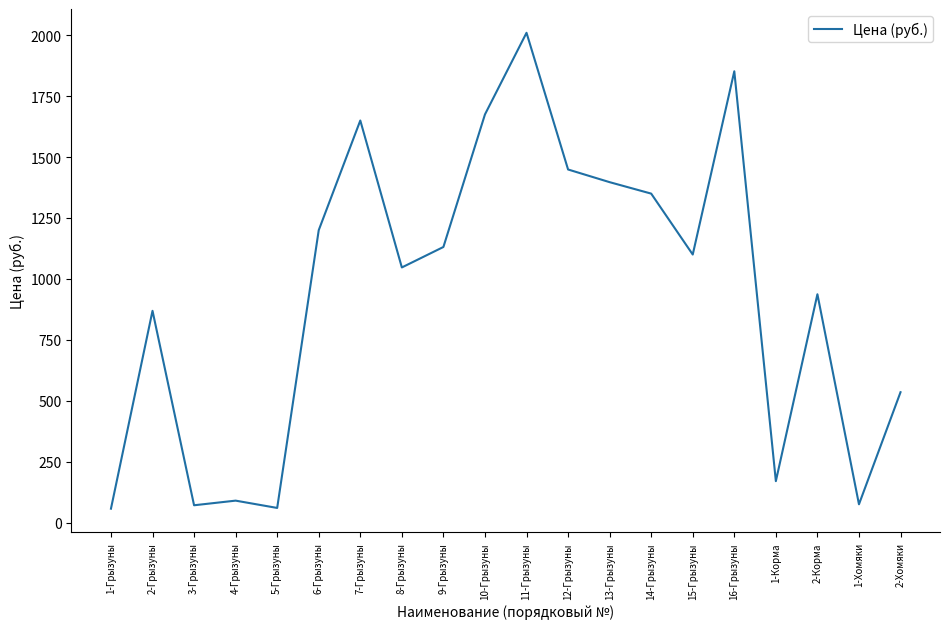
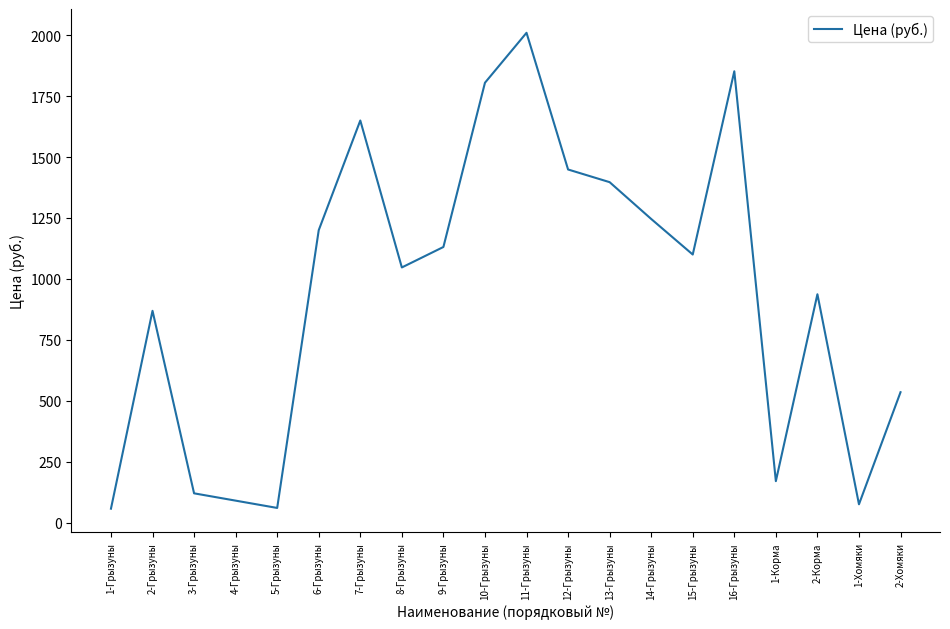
  {
    "1-Грызуны": 60,
    "2-Грызуны": 870,
-   "3-Грызуны": 70,
+   "3-Грызуны": 120,
    "4-Грызуны": 90,
    "5-Грызуны": 60,
    "6-Грызуны": 1200,
    "7-Грызуны": 1650,
    "8-Грызуны": 1050,
    "9-Грызуны": 1130,
-   "10-Грызуны": 1680,
+   "10-Грызуны": 1810,
    "11-Грызуны": 2010,
    "12-Грызуны": 1450,
    "13-Грызуны": 1400,
-   "14-Грызуны": 1350,
+   "14-Грызуны": 1250,
    "15-Грызуны": 1100,
    "16-Грызуны": 1850,
    "1-Корма": 170,
    "2-Корма": 940,
    "1-Хомяки": 80,
    "2-Хомяки": 540
  }
